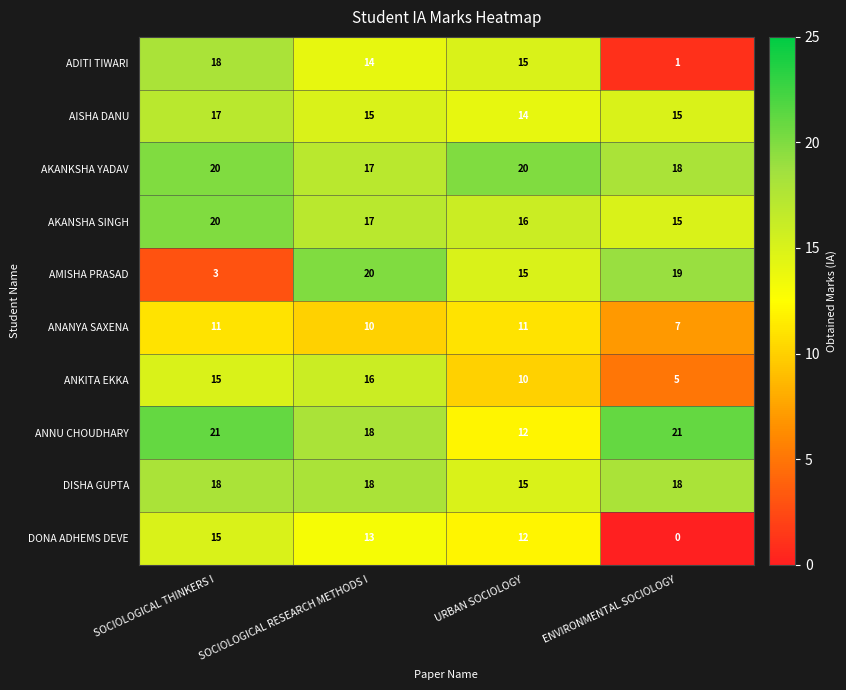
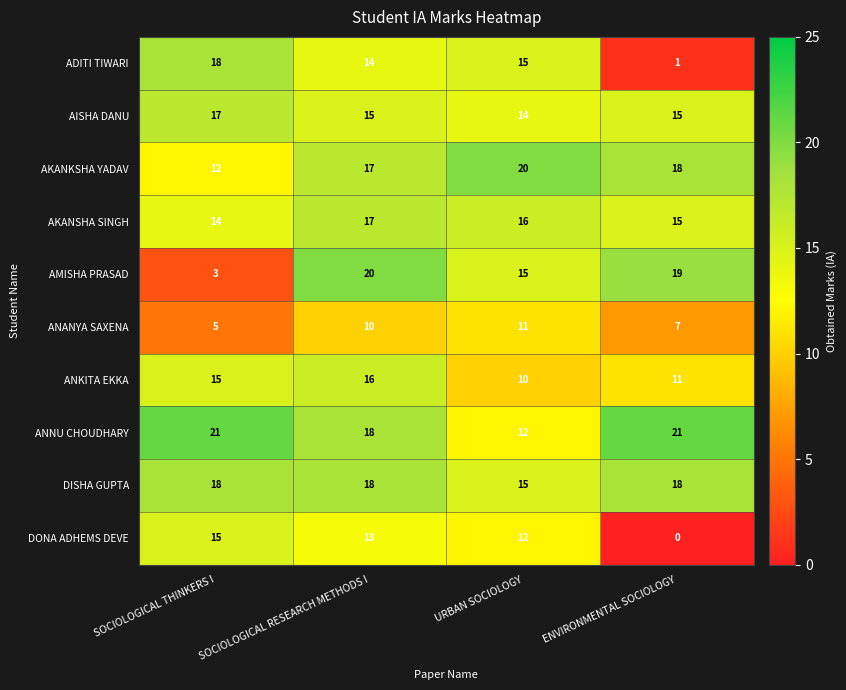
  {
    "ADITI TIWARI": {
      "SOCIOLOGICAL THINKERS I": 18,
      "SOCIOLOGICAL RESEARCH METHODS I": 14,
      "URBAN SOCIOLOGY": 15,
      "ENVIRONMENTAL SOCIOLOGY": 1
    },
    "AISHA DANU": {
      "SOCIOLOGICAL THINKERS I": 17,
      "SOCIOLOGICAL RESEARCH METHODS I": 15,
      "URBAN SOCIOLOGY": 14,
      "ENVIRONMENTAL SOCIOLOGY": 15
    },
    "AKANKSHA YADAV": {
-     "SOCIOLOGICAL THINKERS I": 20,
+     "SOCIOLOGICAL THINKERS I": 12,
      "SOCIOLOGICAL RESEARCH METHODS I": 17,
      "URBAN SOCIOLOGY": 20,
      "ENVIRONMENTAL SOCIOLOGY": 18
    },
    "AKANSHA SINGH": {
-     "SOCIOLOGICAL THINKERS I": 20,
+     "SOCIOLOGICAL THINKERS I": 14,
      "SOCIOLOGICAL RESEARCH METHODS I": 17,
      "URBAN SOCIOLOGY": 16,
      "ENVIRONMENTAL SOCIOLOGY": 15
    },
    "AMISHA PRASAD": {
      "SOCIOLOGICAL THINKERS I": 3,
      "SOCIOLOGICAL RESEARCH METHODS I": 20,
      "URBAN SOCIOLOGY": 15,
      "ENVIRONMENTAL SOCIOLOGY": 19
    },
    "ANANYA SAXENA": {
-     "SOCIOLOGICAL THINKERS I": 11,
+     "SOCIOLOGICAL THINKERS I": 5,
      "SOCIOLOGICAL RESEARCH METHODS I": 10,
      "URBAN SOCIOLOGY": 11,
      "ENVIRONMENTAL SOCIOLOGY": 7
    },
    "ANKITA EKKA": {
      "SOCIOLOGICAL THINKERS I": 15,
      "SOCIOLOGICAL RESEARCH METHODS I": 16,
      "URBAN SOCIOLOGY": 10,
-     "ENVIRONMENTAL SOCIOLOGY": 5
+     "ENVIRONMENTAL SOCIOLOGY": 11
    },
    "ANNU CHOUDHARY": {
      "SOCIOLOGICAL THINKERS I": 21,
      "SOCIOLOGICAL RESEARCH METHODS I": 18,
      "URBAN SOCIOLOGY": 12,
      "ENVIRONMENTAL SOCIOLOGY": 21
    },
    "DISHA GUPTA": {
      "SOCIOLOGICAL THINKERS I": 18,
      "SOCIOLOGICAL RESEARCH METHODS I": 18,
      "URBAN SOCIOLOGY": 15,
      "ENVIRONMENTAL SOCIOLOGY": 18
    },
    "DONA ADHEMS DEVE": {
      "SOCIOLOGICAL THINKERS I": 15,
      "SOCIOLOGICAL RESEARCH METHODS I": 13,
      "URBAN SOCIOLOGY": 12,
      "ENVIRONMENTAL SOCIOLOGY": 0
    }
  }
